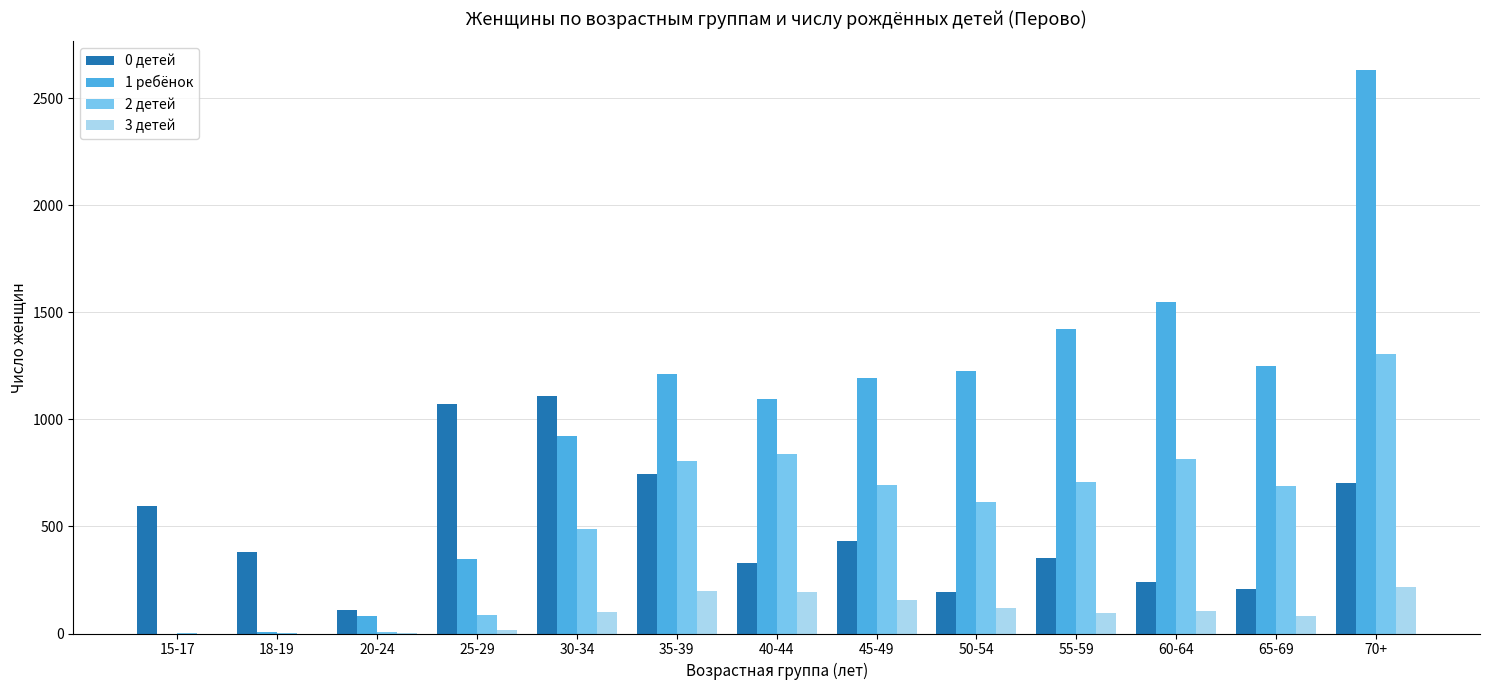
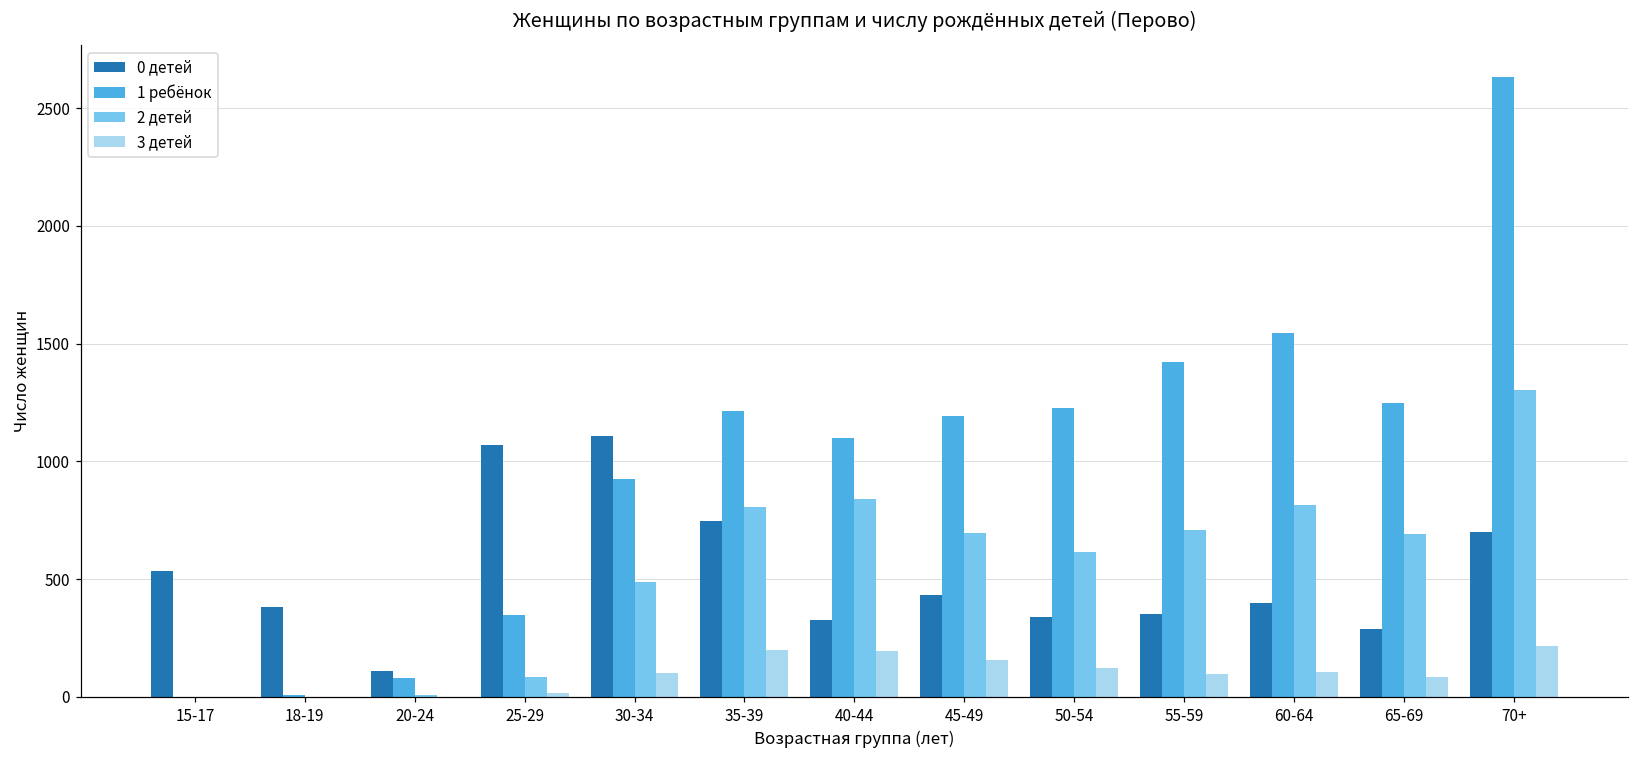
  {
    "0 детей": {
-     "15-17": 600,
+     "15-17": 540,
      "18-19": 380,
      "20-24": 110,
      "25-29": 1070,
      "30-34": 1110,
      "35-39": 750,
      "40-44": 330,
      "45-49": 430,
-     "50-54": 200,
+     "50-54": 340,
      "55-59": 350,
-     "60-64": 240,
-     "65-69": 210,
+     "60-64": 400,
+     "65-69": 290,
      "70+": 700
    }
  }
